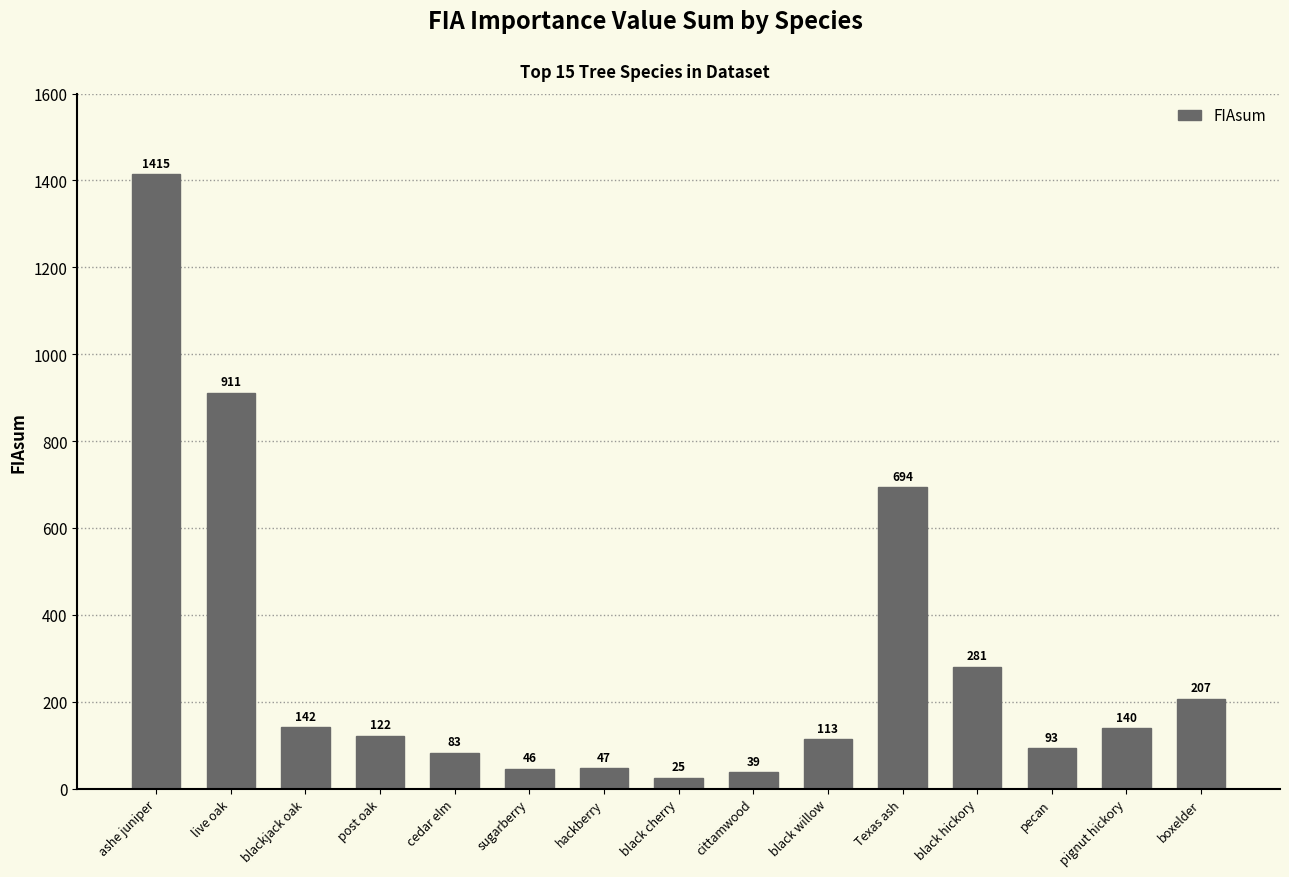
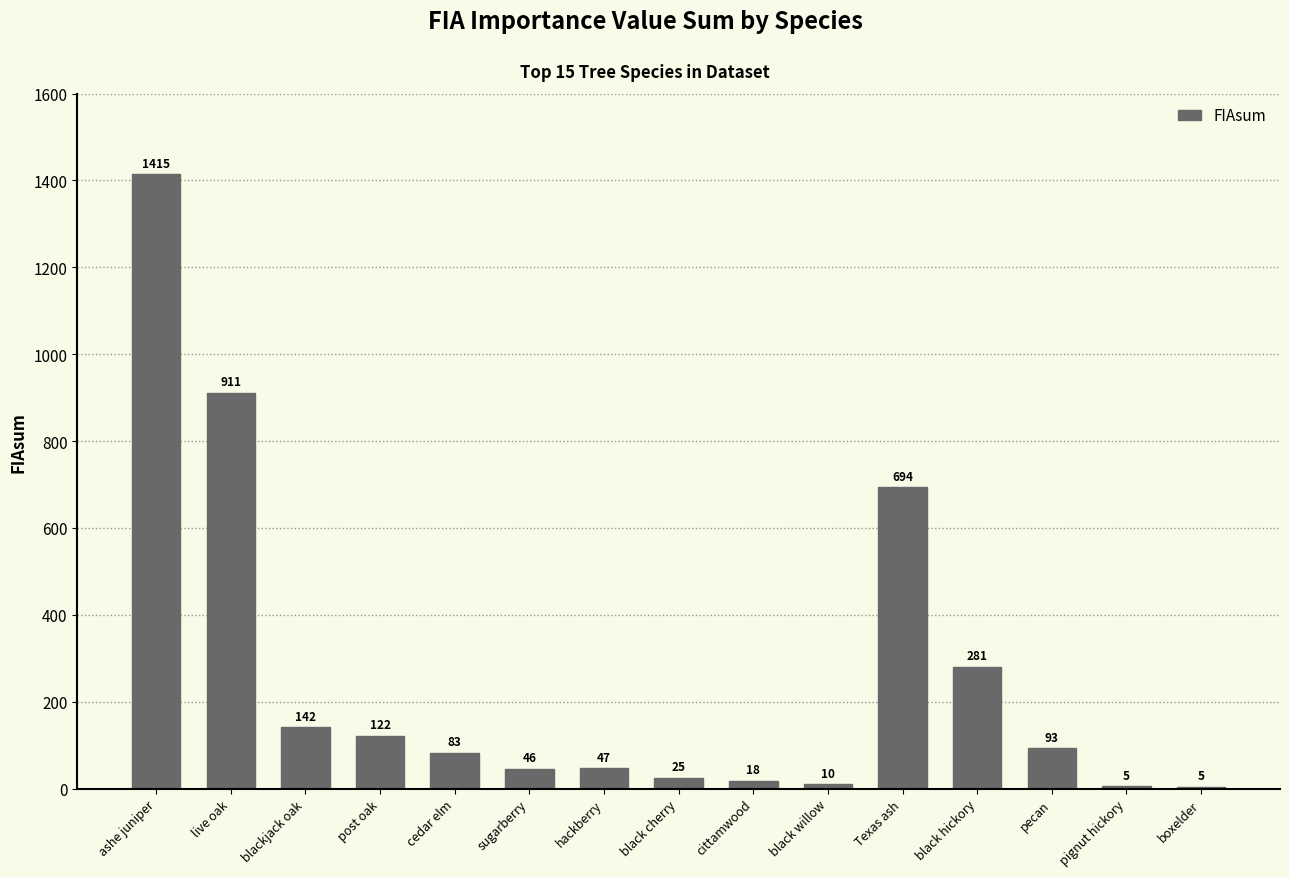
  {
    "ashe juniper": 1415,
    "live oak": 911,
    "blackjack oak": 142,
    "post oak": 122,
    "cedar elm": 83,
    "sugarberry": 46,
    "hackberry": 47,
    "black cherry": 25,
-   "cittamwood": 39,
-   "black willow": 113,
+   "cittamwood": 18,
+   "black willow": 10,
    "Texas ash": 694,
    "black hickory": 281,
    "pecan": 93,
-   "pignut hickory": 140,
-   "boxelder": 207
+   "pignut hickory": 5,
+   "boxelder": 5
  }
